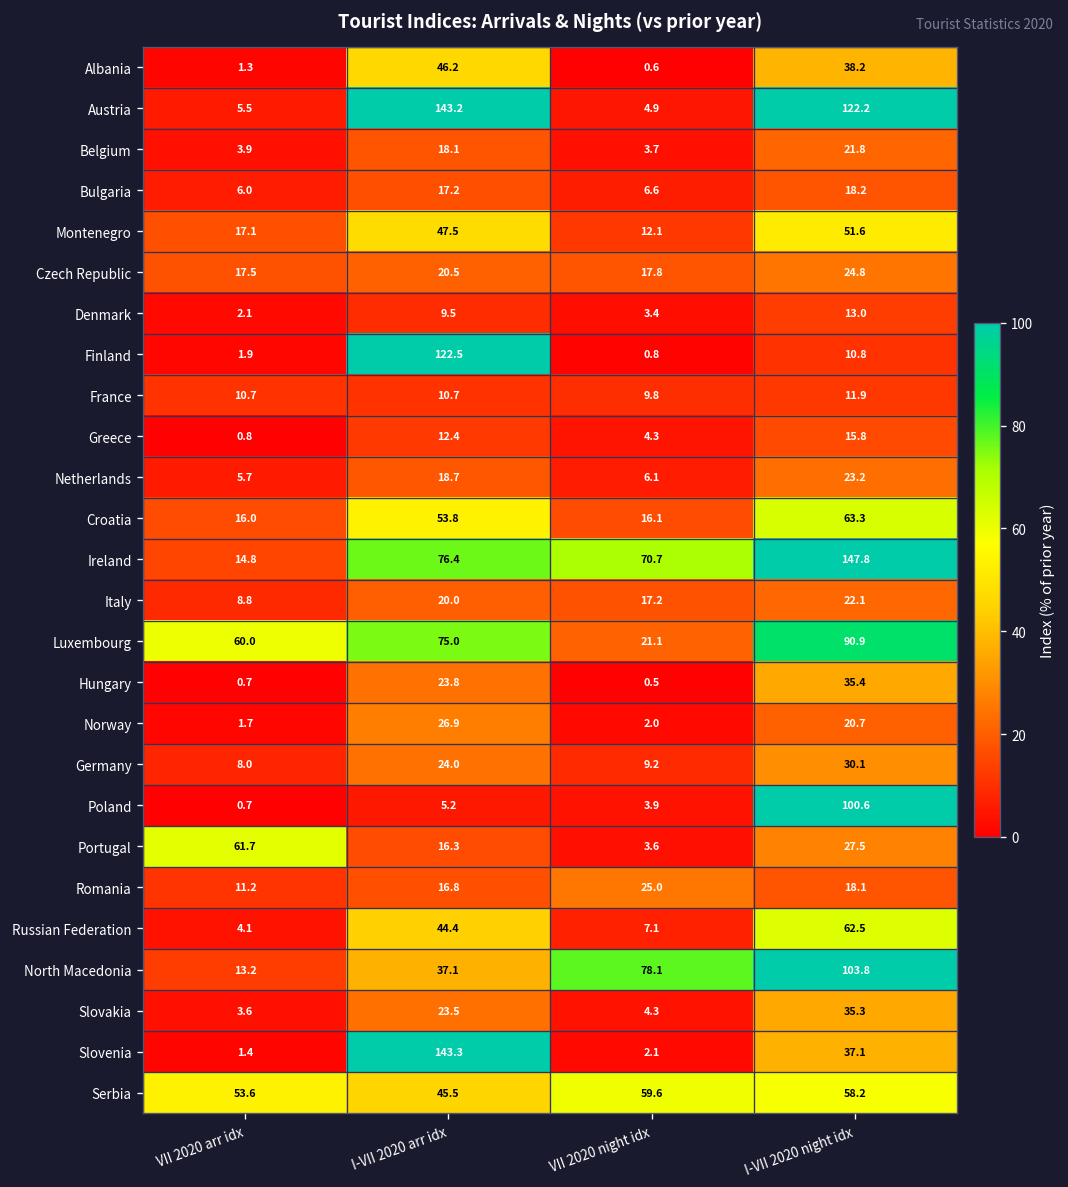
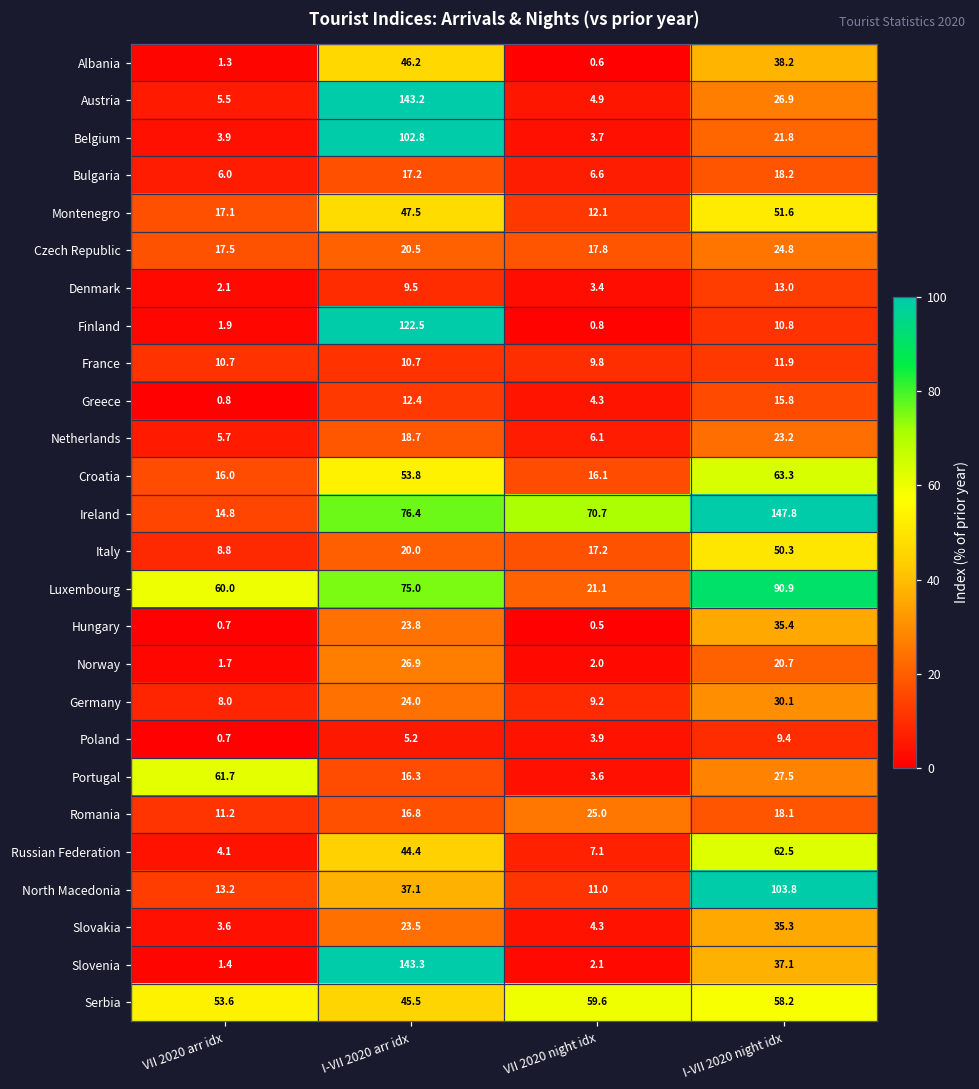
  {
    "Albania": {
      "VII 2020 arr idx": 1.3,
      "I-VII 2020 arr idx": 46.2,
      "VII 2020 night idx": 0.6,
      "I-VII 2020 night idx": 38.2
    },
    "Austria": {
      "VII 2020 arr idx": 5.5,
      "I-VII 2020 arr idx": 143.2,
      "VII 2020 night idx": 4.9,
-     "I-VII 2020 night idx": 122.2
+     "I-VII 2020 night idx": 26.9
    },
    "Belgium": {
      "VII 2020 arr idx": 3.9,
-     "I-VII 2020 arr idx": 18.1,
+     "I-VII 2020 arr idx": 102.8,
      "VII 2020 night idx": 3.7,
      "I-VII 2020 night idx": 21.8
    },
    "Bulgaria": {
      "VII 2020 arr idx": 6.0,
      "I-VII 2020 arr idx": 17.2,
      "VII 2020 night idx": 6.6,
      "I-VII 2020 night idx": 18.2
    },
    "Montenegro": {
      "VII 2020 arr idx": 17.1,
      "I-VII 2020 arr idx": 47.5,
      "VII 2020 night idx": 12.1,
      "I-VII 2020 night idx": 51.6
    },
    "Czech Republic": {
      "VII 2020 arr idx": 17.5,
      "I-VII 2020 arr idx": 20.5,
      "VII 2020 night idx": 17.8,
      "I-VII 2020 night idx": 24.8
    },
    "Denmark": {
      "VII 2020 arr idx": 2.1,
      "I-VII 2020 arr idx": 9.5,
      "VII 2020 night idx": 3.4,
      "I-VII 2020 night idx": 13.0
    },
    "Finland": {
      "VII 2020 arr idx": 1.9,
      "I-VII 2020 arr idx": 122.5,
      "VII 2020 night idx": 0.8,
      "I-VII 2020 night idx": 10.8
    },
    "France": {
      "VII 2020 arr idx": 10.7,
      "I-VII 2020 arr idx": 10.7,
      "VII 2020 night idx": 9.8,
      "I-VII 2020 night idx": 11.9
    },
    "Greece": {
      "VII 2020 arr idx": 0.8,
      "I-VII 2020 arr idx": 12.4,
      "VII 2020 night idx": 4.3,
      "I-VII 2020 night idx": 15.8
    },
    "Netherlands": {
      "VII 2020 arr idx": 5.7,
      "I-VII 2020 arr idx": 18.7,
      "VII 2020 night idx": 6.1,
      "I-VII 2020 night idx": 23.2
    },
    "Croatia": {
      "VII 2020 arr idx": 16.0,
      "I-VII 2020 arr idx": 53.8,
      "VII 2020 night idx": 16.1,
      "I-VII 2020 night idx": 63.3
    },
    "Ireland": {
      "VII 2020 arr idx": 14.8,
      "I-VII 2020 arr idx": 76.4,
      "VII 2020 night idx": 70.7,
      "I-VII 2020 night idx": 147.8
    },
    "Italy": {
      "VII 2020 arr idx": 8.8,
      "I-VII 2020 arr idx": 20.0,
      "VII 2020 night idx": 17.2,
-     "I-VII 2020 night idx": 22.1
+     "I-VII 2020 night idx": 50.3
    },
    "Luxembourg": {
      "VII 2020 arr idx": 60.0,
      "I-VII 2020 arr idx": 75.0,
      "VII 2020 night idx": 21.1,
      "I-VII 2020 night idx": 90.9
    },
    "Hungary": {
      "VII 2020 arr idx": 0.7,
      "I-VII 2020 arr idx": 23.8,
      "VII 2020 night idx": 0.5,
      "I-VII 2020 night idx": 35.4
    },
    "Norway": {
      "VII 2020 arr idx": 1.7,
      "I-VII 2020 arr idx": 26.9,
      "VII 2020 night idx": 2.0,
      "I-VII 2020 night idx": 20.7
    },
    "Germany": {
      "VII 2020 arr idx": 8.0,
      "I-VII 2020 arr idx": 24.0,
      "VII 2020 night idx": 9.2,
      "I-VII 2020 night idx": 30.1
    },
    "Poland": {
      "VII 2020 arr idx": 0.7,
      "I-VII 2020 arr idx": 5.2,
      "VII 2020 night idx": 3.9,
-     "I-VII 2020 night idx": 100.6
+     "I-VII 2020 night idx": 9.4
    },
    "Portugal": {
      "VII 2020 arr idx": 61.7,
      "I-VII 2020 arr idx": 16.3,
      "VII 2020 night idx": 3.6,
      "I-VII 2020 night idx": 27.5
    },
    "Romania": {
      "VII 2020 arr idx": 11.2,
      "I-VII 2020 arr idx": 16.8,
      "VII 2020 night idx": 25.0,
      "I-VII 2020 night idx": 18.1
    },
    "Russian Federation": {
      "VII 2020 arr idx": 4.1,
      "I-VII 2020 arr idx": 44.4,
      "VII 2020 night idx": 7.1,
      "I-VII 2020 night idx": 62.5
    },
    "North Macedonia": {
      "VII 2020 arr idx": 13.2,
      "I-VII 2020 arr idx": 37.1,
-     "VII 2020 night idx": 78.1,
+     "VII 2020 night idx": 11.0,
      "I-VII 2020 night idx": 103.8
    },
    "Slovakia": {
      "VII 2020 arr idx": 3.6,
      "I-VII 2020 arr idx": 23.5,
      "VII 2020 night idx": 4.3,
      "I-VII 2020 night idx": 35.3
    },
    "Slovenia": {
      "VII 2020 arr idx": 1.4,
      "I-VII 2020 arr idx": 143.3,
      "VII 2020 night idx": 2.1,
      "I-VII 2020 night idx": 37.1
    },
    "Serbia": {
      "VII 2020 arr idx": 53.6,
      "I-VII 2020 arr idx": 45.5,
      "VII 2020 night idx": 59.6,
      "I-VII 2020 night idx": 58.2
    }
  }
